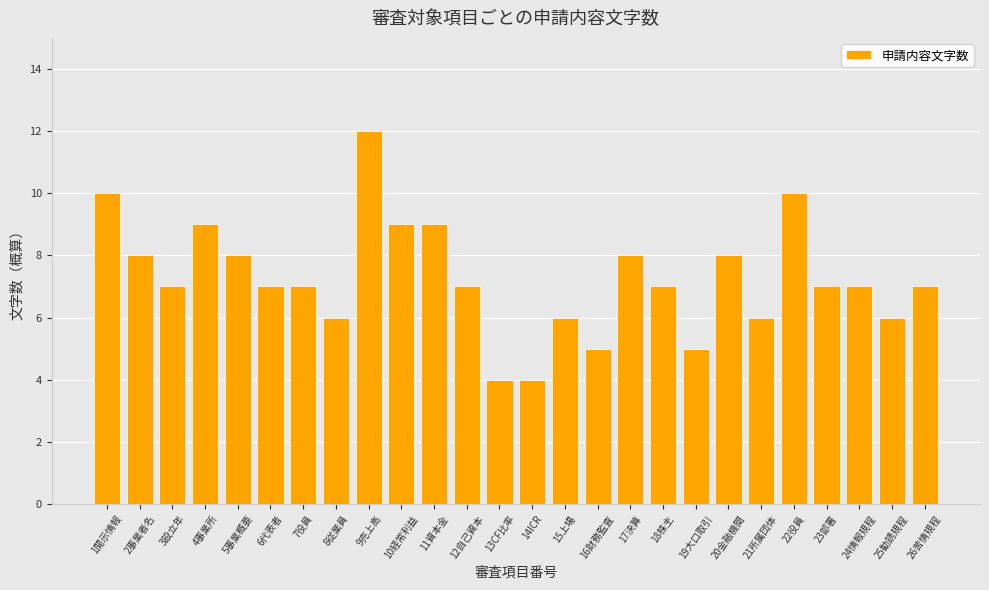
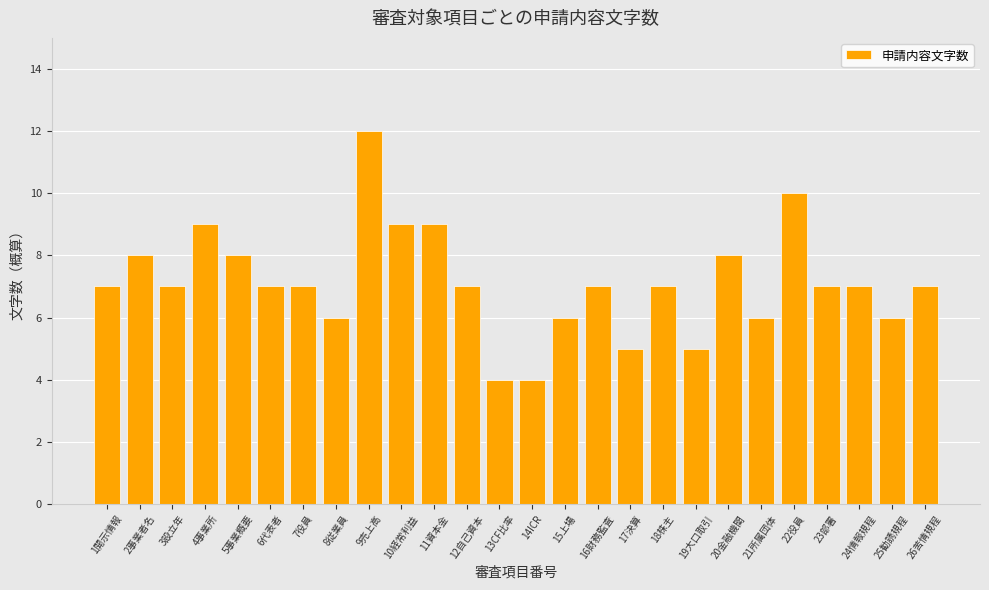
  {
-   "1開示情報": 10,
+   "1開示情報": 7,
    "2事業者名": 8,
    "3設立年": 7,
    "4事業所": 9,
    "5事業概要": 8,
    "6代表者": 7,
    "7役員": 7,
    "8従業員": 6,
    "9売上高": 12,
    "10経常利益": 9,
    "11資本金": 9,
    "12自己資本": 7,
    "13CF比率": 4,
    "14ICR": 4,
    "15上場": 6,
-   "16財務監査": 5,
-   "17決算": 8,
+   "16財務監査": 7,
+   "17決算": 5,
    "18株主": 7,
    "19大口取引": 5,
    "20金融機関": 8,
    "21所属団体": 6,
    "22役員": 10,
    "23部署": 7,
    "24情報規程": 7,
    "25勧誘規程": 6,
    "26苦情規程": 7
  }
